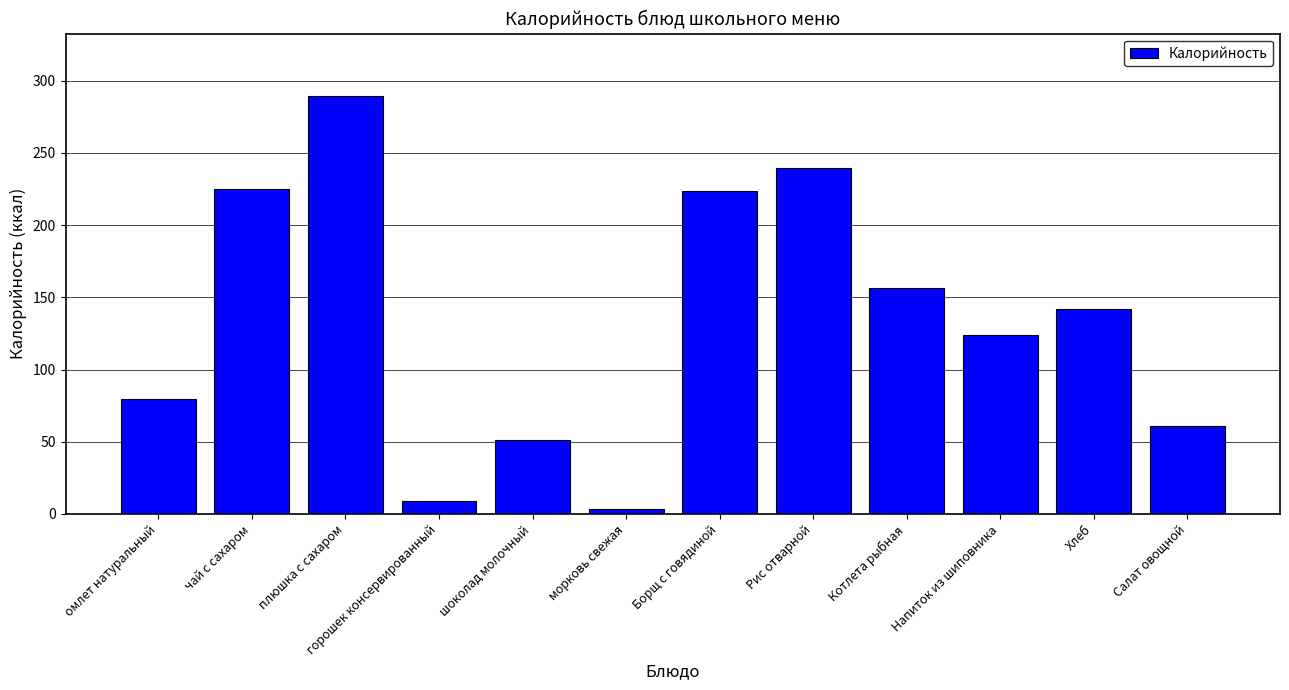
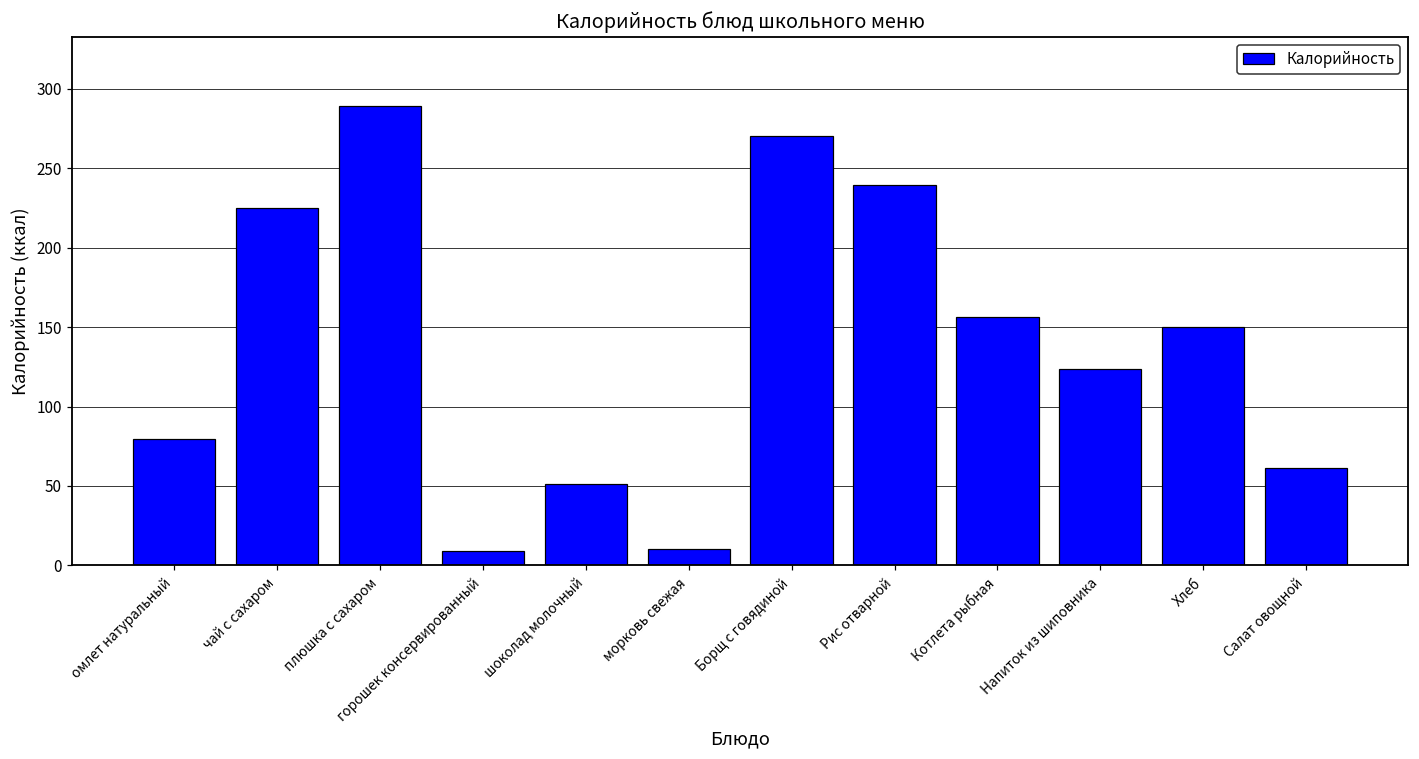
  {
    "омлет натуральный": 80,
    "чай с сахаром": 225,
    "плюшка с сахаром": 289,
    "горошек консервированный": 9,
    "шоколад молочный": 51,
-   "морковь свежая": 3,
-   "Борщ с говядиной": 223,
+   "морковь свежая": 10,
+   "Борщ с говядиной": 270,
    "Рис отварной": 240,
    "Котлета рыбная": 156,
    "Напиток из шиповника": 124,
-   "Хлеб": 142,
+   "Хлеб": 150,
    "Салат овощной": 61
  }
